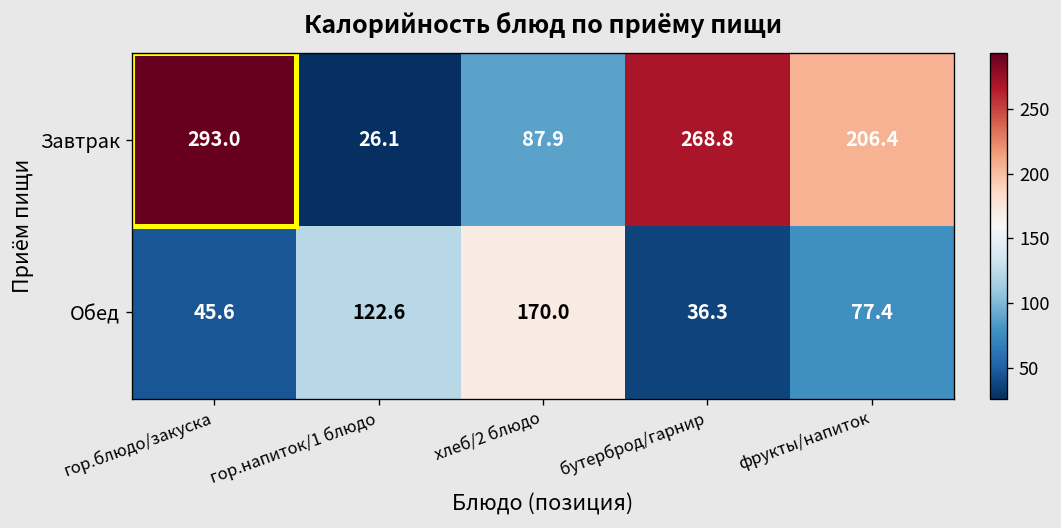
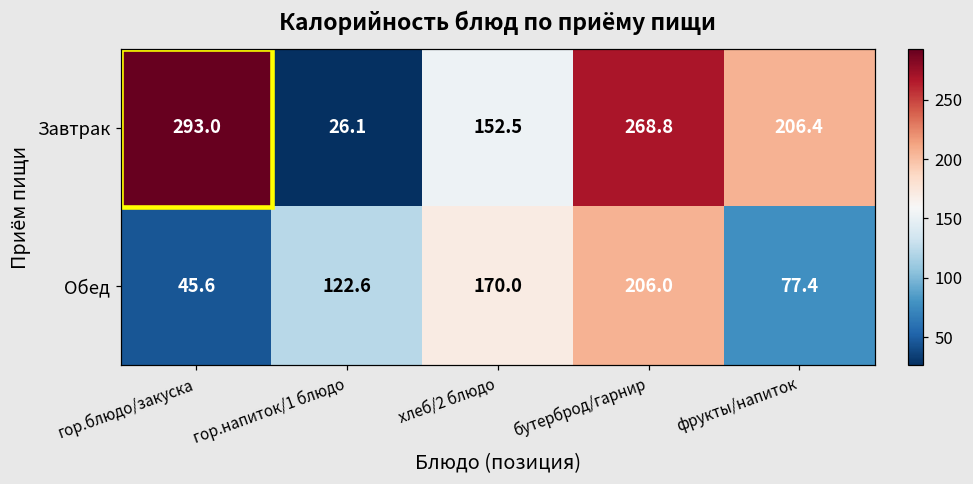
  {
    "Завтрак": {
      "гор.блюдо/закуска": 293.0,
      "гор.напиток/1 блюдо": 26.1,
-     "хлеб/2 блюдо": 87.9,
+     "хлеб/2 блюдо": 152.5,
      "бутерброд/гарнир": 268.8,
      "фрукты/напиток": 206.4
    },
    "Обед": {
      "гор.блюдо/закуска": 45.6,
      "гор.напиток/1 блюдо": 122.6,
      "хлеб/2 блюдо": 170.0,
-     "бутерброд/гарнир": 36.3,
+     "бутерброд/гарнир": 206.0,
      "фрукты/напиток": 77.4
    }
  }
